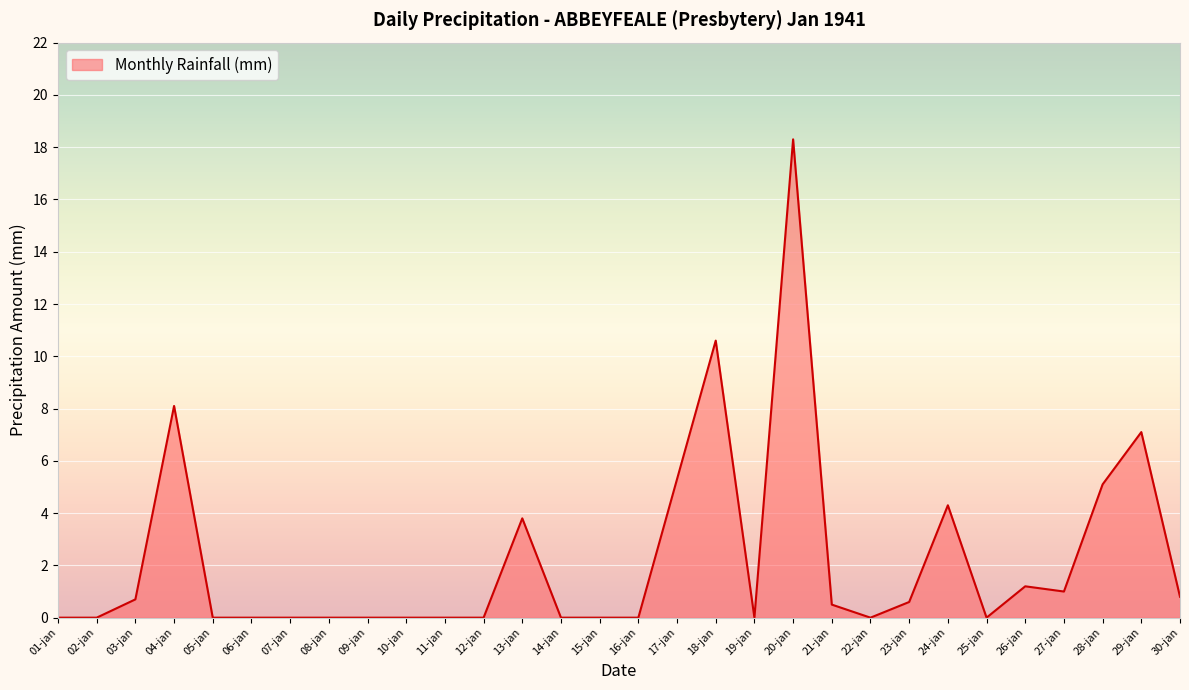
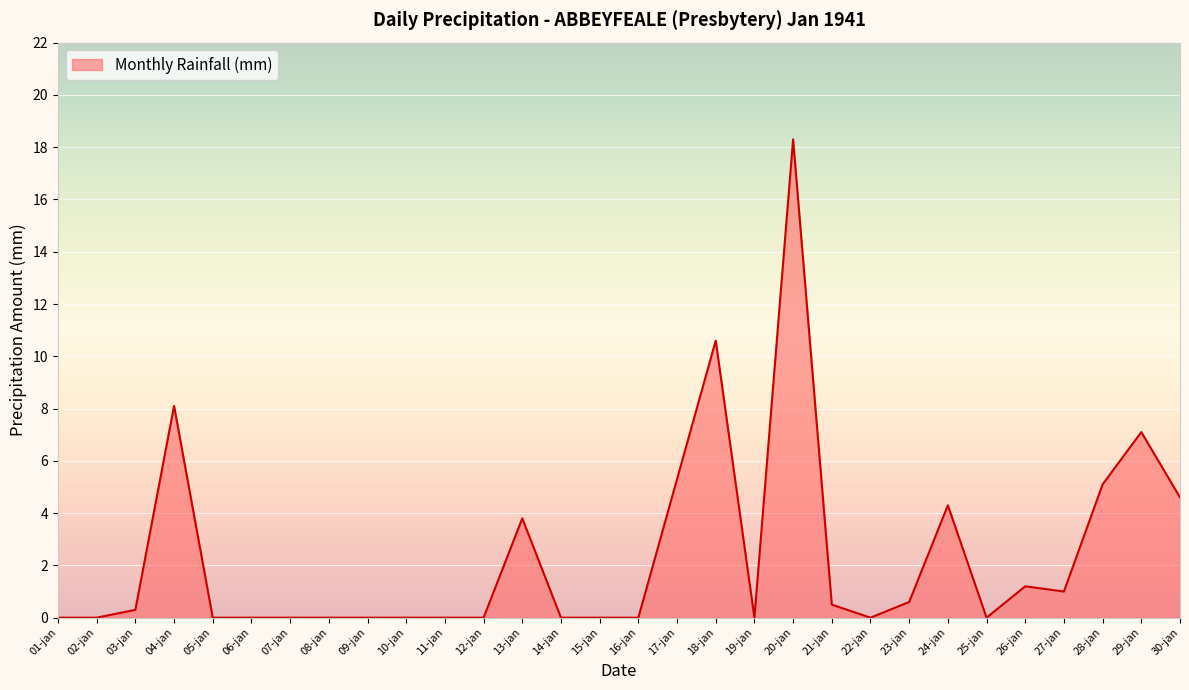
  {
    "01-jan": 0.0,
    "02-jan": 0.0,
-   "03-jan": 0.7,
+   "03-jan": 0.3,
    "04-jan": 8.1,
    "05-jan": 0.0,
    "06-jan": 0.0,
    "07-jan": 0.0,
    "08-jan": 0.0,
    "09-jan": 0.0,
    "10-jan": 0.0,
    "11-jan": 0.0,
    "12-jan": 0.0,
    "13-jan": 3.8,
    "14-jan": 0.0,
    "15-jan": 0.0,
    "16-jan": 0.0,
    "17-jan": 5.3,
    "18-jan": 10.6,
    "19-jan": 0.0,
    "20-jan": 18.3,
    "21-jan": 0.5,
    "22-jan": 0.0,
    "23-jan": 0.6,
    "24-jan": 4.3,
    "25-jan": 0.0,
    "26-jan": 1.2,
    "27-jan": 1.0,
    "28-jan": 5.1,
    "29-jan": 7.1,
-   "30-jan": 0.8
+   "30-jan": 4.6
  }
